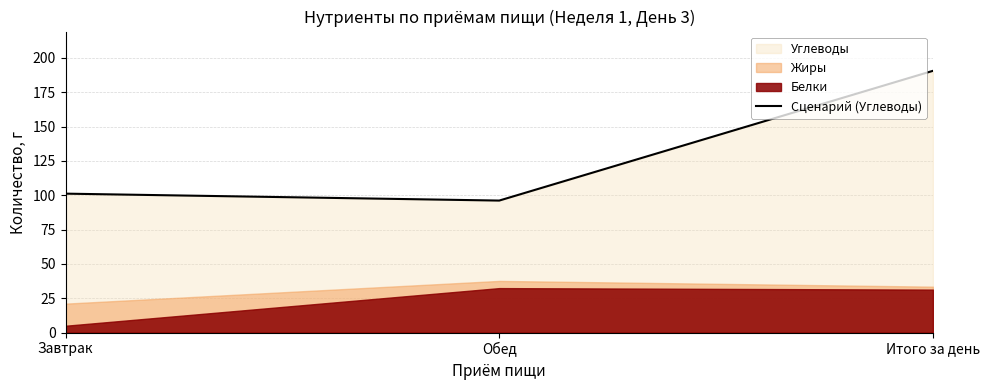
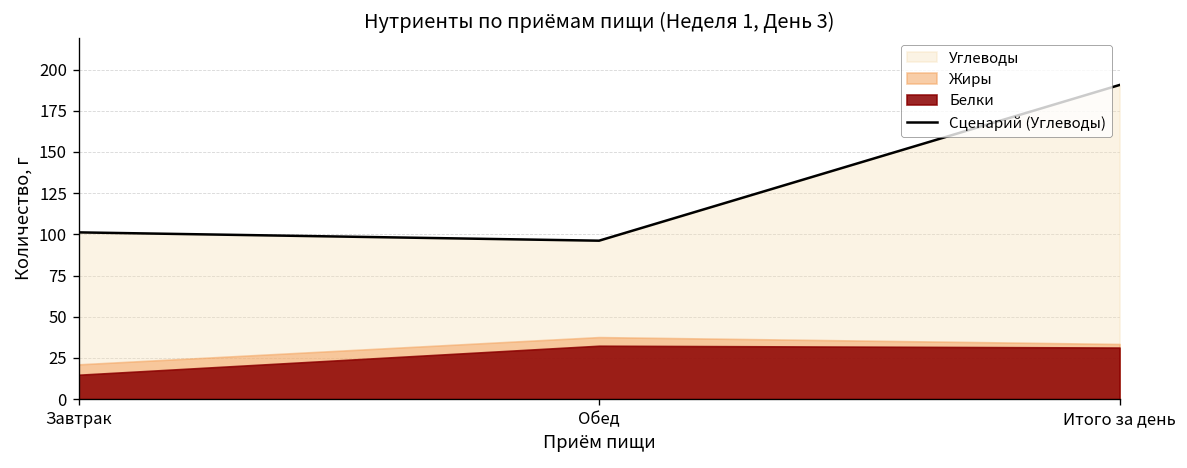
  {
    "Углеводы": {
      "Завтрак": 101,
      "Обед": 96,
      "Итого за день": 191
    },
    "Жиры": {
      "Завтрак": 21,
      "Обед": 38,
      "Итого за день": 33
    },
    "Белки": {
-     "Завтрак": 5,
+     "Завтрак": 15,
      "Обед": 32,
      "Итого за день": 31
    }
  }
